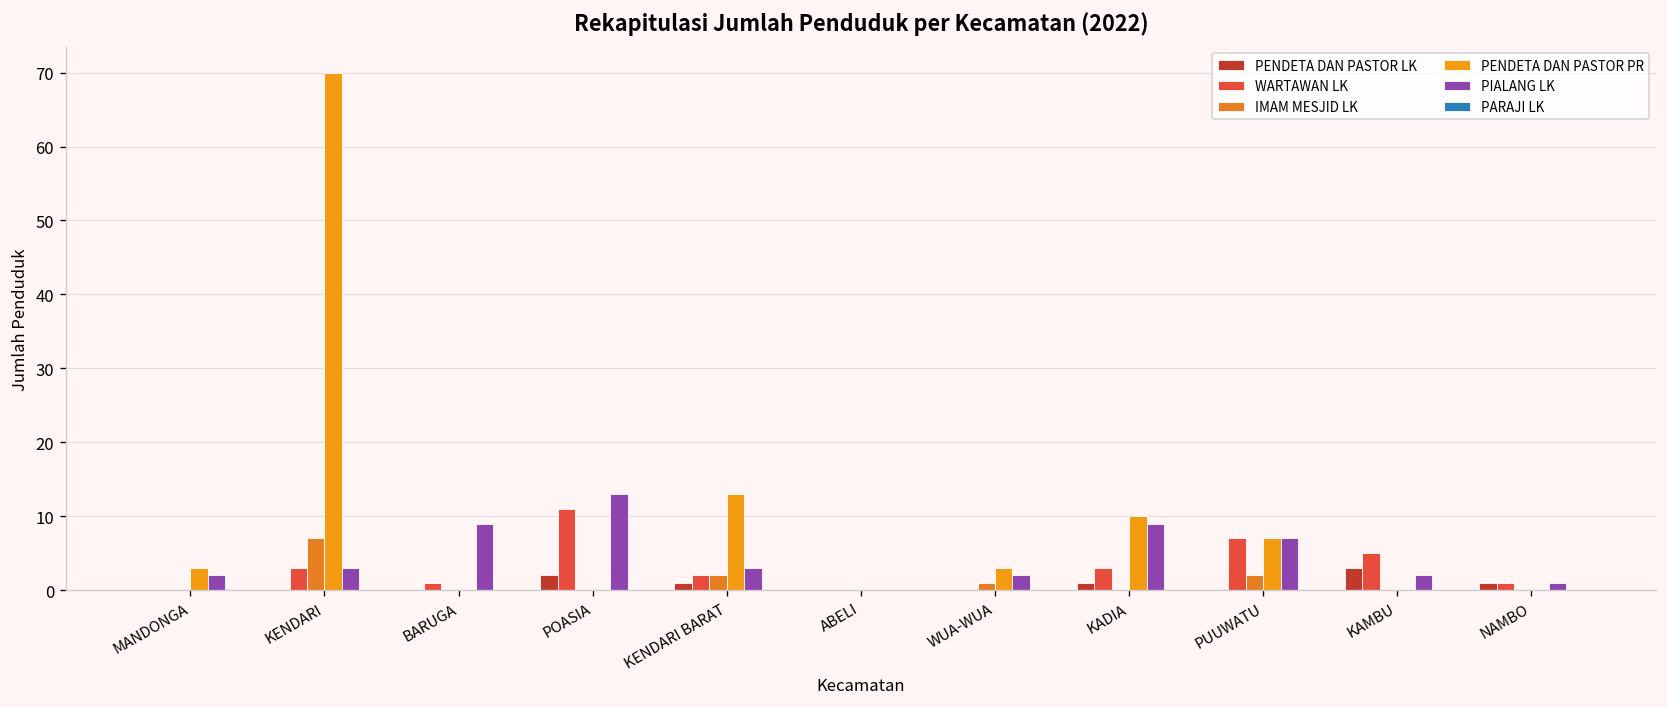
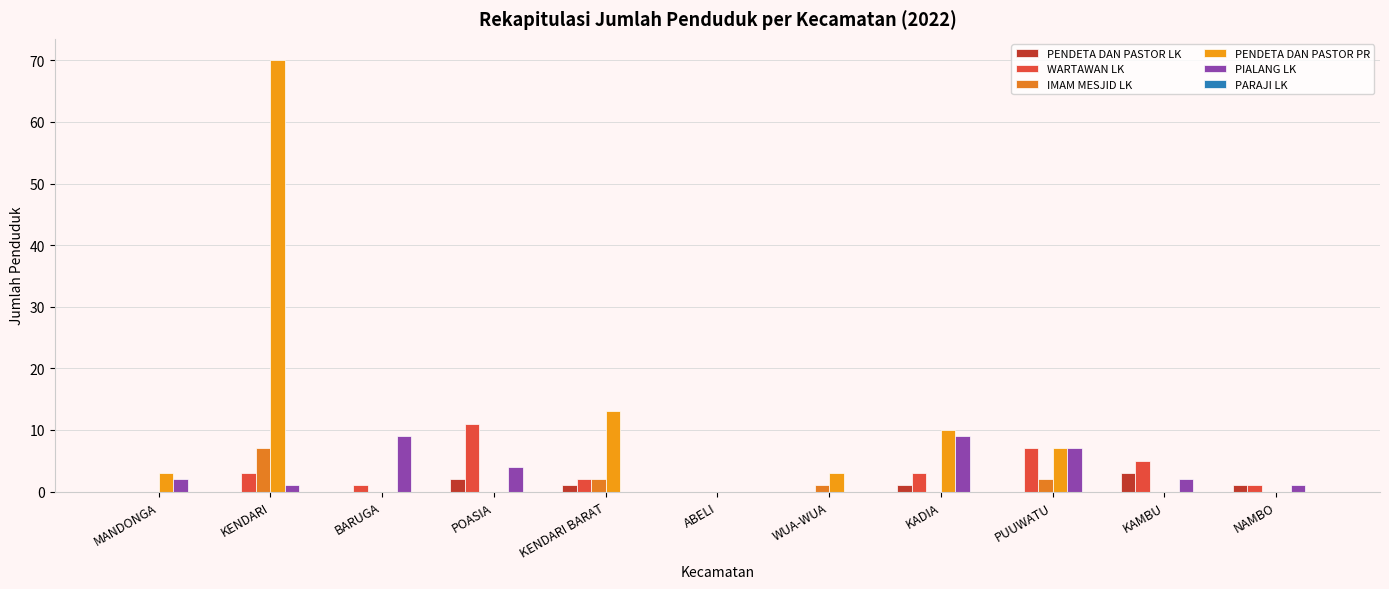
  {
    "PIALANG LK": {
      "MANDONGA": 2,
-     "KENDARI": 3,
+     "KENDARI": 1,
      "BARUGA": 9,
-     "POASIA": 13,
-     "KENDARI BARAT": 3,
+     "POASIA": 4,
+     "KENDARI BARAT": 0,
      "ABELI": 0,
-     "WUA-WUA": 2,
+     "WUA-WUA": 0,
      "KADIA": 9,
      "PUUWATU": 7,
      "KAMBU": 2,
      "NAMBO": 1
    },
    "PARAJI LK": {
      "MANDONGA": 0,
      "KENDARI": 0,
      "BARUGA": 0,
      "POASIA": 0,
      "KENDARI BARAT": 0,
      "ABELI": 0,
      "WUA-WUA": 0,
      "KADIA": 0,
      "PUUWATU": 0,
      "KAMBU": 0,
      "NAMBO": 0
    }
  }
